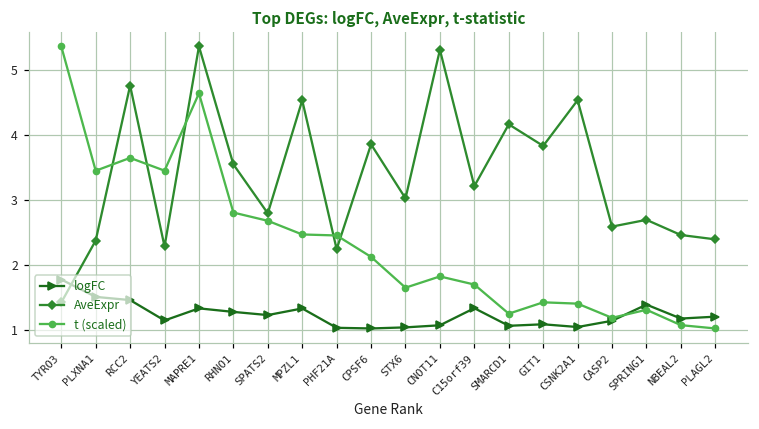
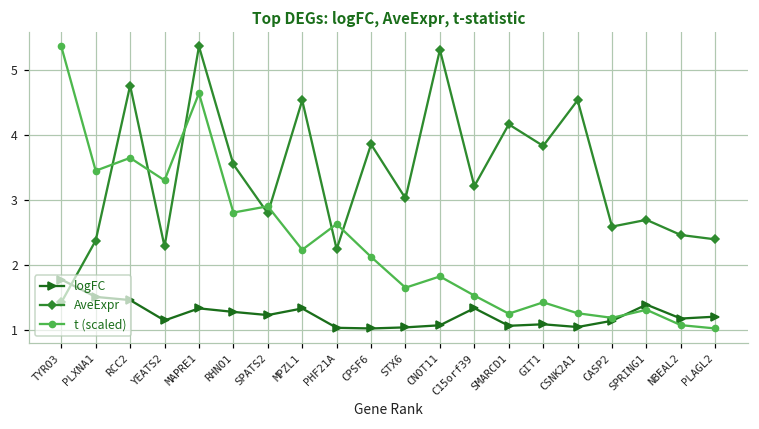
  {
    "t (scaled)": {
      "TYRO3": 5.4,
      "PLXNA1": 3.4,
      "RCC2": 3.6,
-     "YEATS2": 3.5,
+     "YEATS2": 3.3,
      "MAPRE1": 4.6,
      "RHNO1": 2.8,
-     "SPATS2": 2.7,
-     "MPZL1": 2.5,
-     "PHF21A": 2.5,
+     "SPATS2": 2.9,
+     "MPZL1": 2.2,
+     "PHF21A": 2.6,
      "CPSF6": 2.1,
      "STX6": 1.7,
      "CNOT11": 1.8,
-     "C15orf39": 1.7,
+     "C15orf39": 1.5,
      "SMARCD1": 1.3,
      "GIT1": 1.4,
-     "CSNK2A1": 1.4,
+     "CSNK2A1": 1.3,
      "CASP2": 1.2,
      "SPRING1": 1.3,
      "NBEAL2": 1.1,
      "PLAGL2": 1.0
    }
  }
